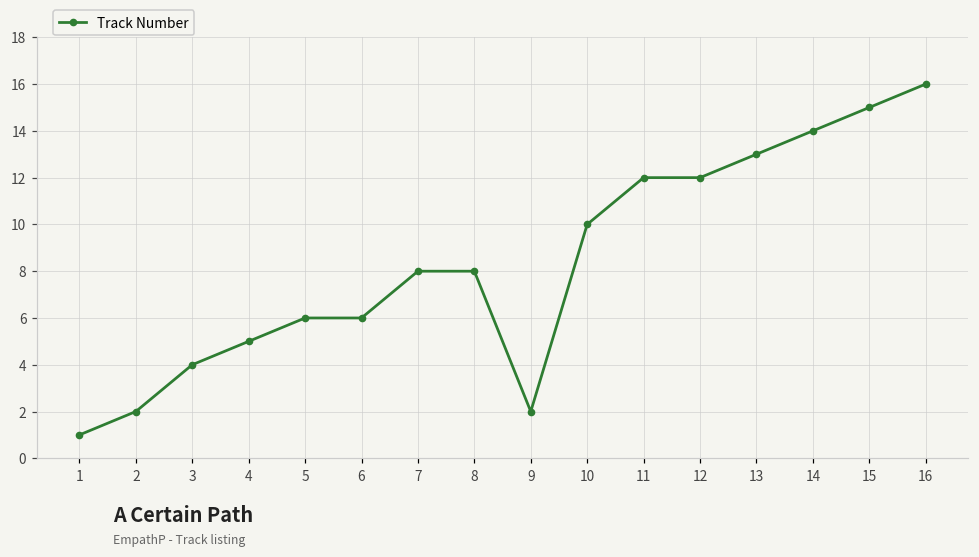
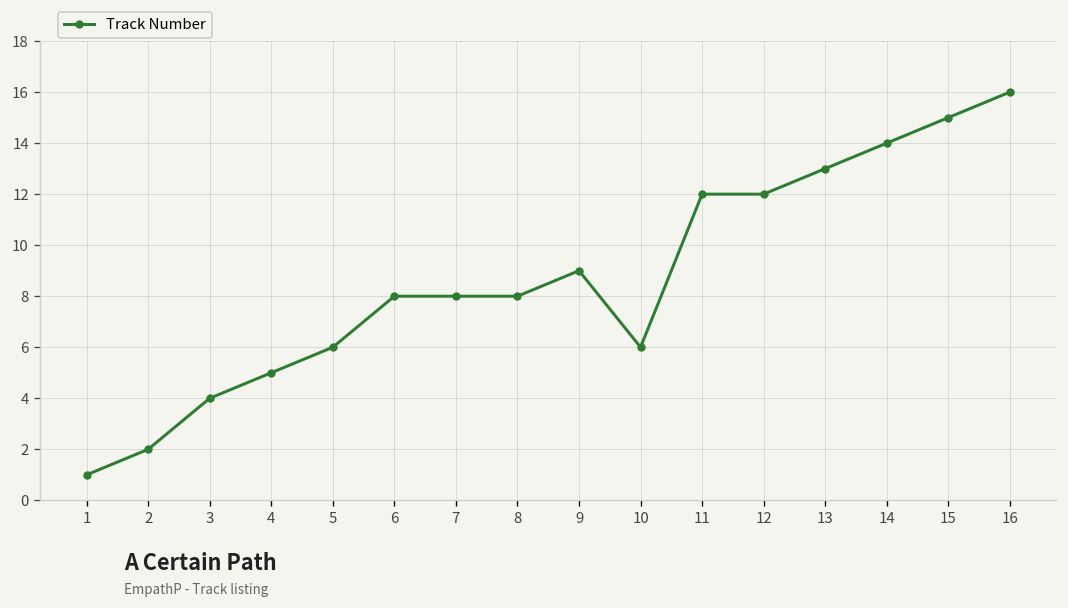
  {
    "1": 1,
    "2": 2,
    "3": 4,
    "4": 5,
    "5": 6,
-   "6": 6,
+   "6": 8,
    "7": 8,
    "8": 8,
-   "9": 2,
-   "10": 10,
+   "9": 9,
+   "10": 6,
    "11": 12,
    "12": 12,
    "13": 13,
    "14": 14,
    "15": 15,
    "16": 16
  }
